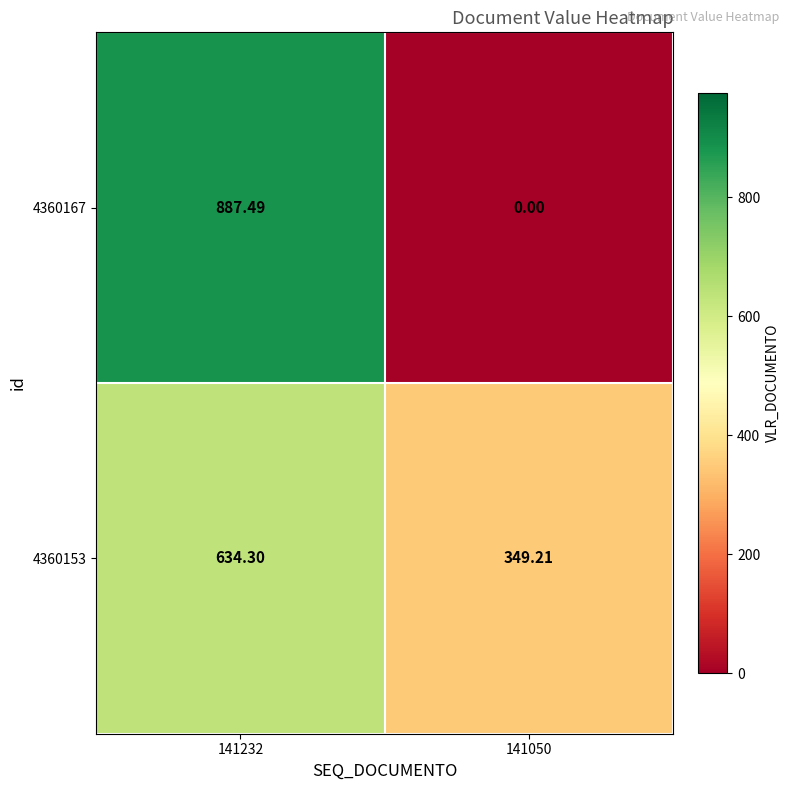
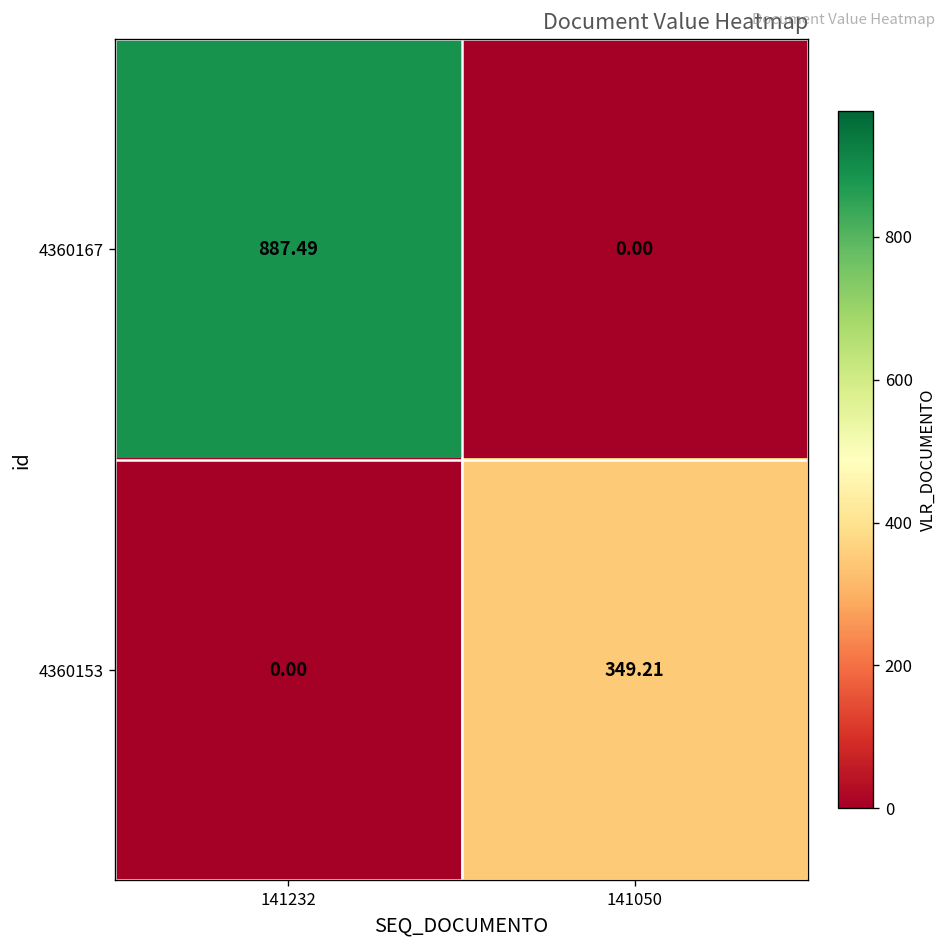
  {
    "4360167": {
      "141232": 887.49,
      "141050": 0.00
    },
    "4360153": {
-     "141232": 634.30,
+     "141232": 0.00,
      "141050": 349.21
    }
  }
